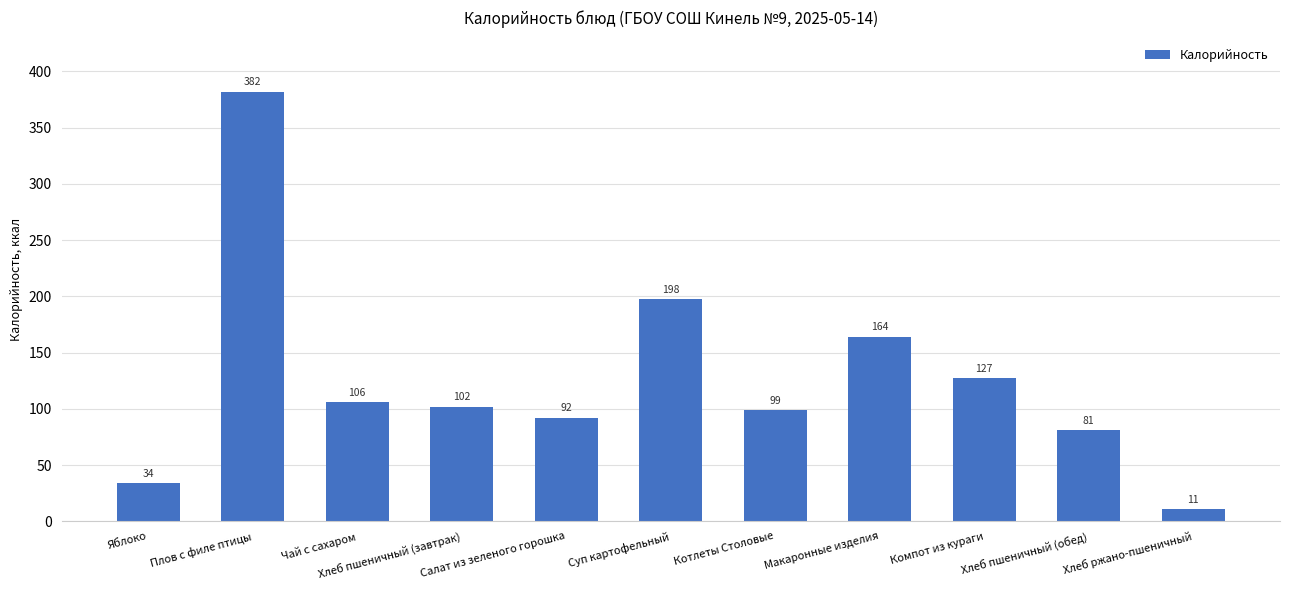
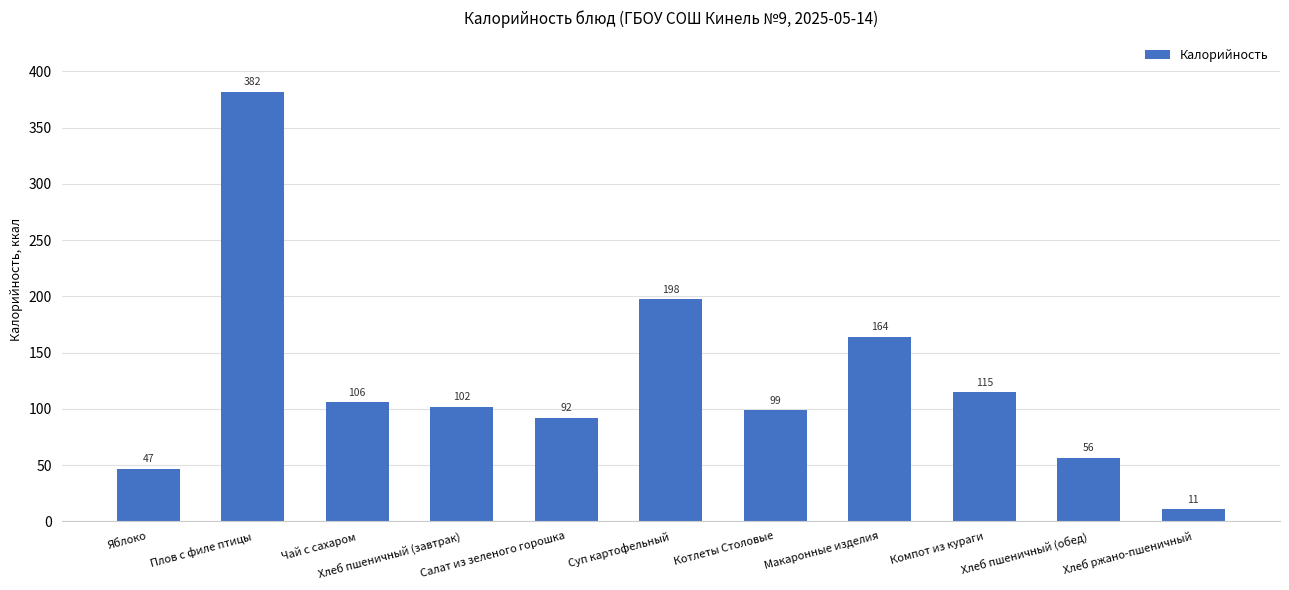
  {
-   "Яблоко": 34,
+   "Яблоко": 47,
    "Плов с филе птицы": 382,
    "Чай с сахаром": 106,
    "Хлеб пшеничный (завтрак)": 102,
    "Салат из зеленого горошка": 92,
    "Суп картофельный": 198,
    "Котлеты Столовые": 99,
    "Макаронные изделия": 164,
-   "Компот из кураги": 127,
-   "Хлеб пшеничный (обед)": 81,
+   "Компот из кураги": 115,
+   "Хлеб пшеничный (обед)": 56,
    "Хлеб ржано-пшеничный": 11
  }
